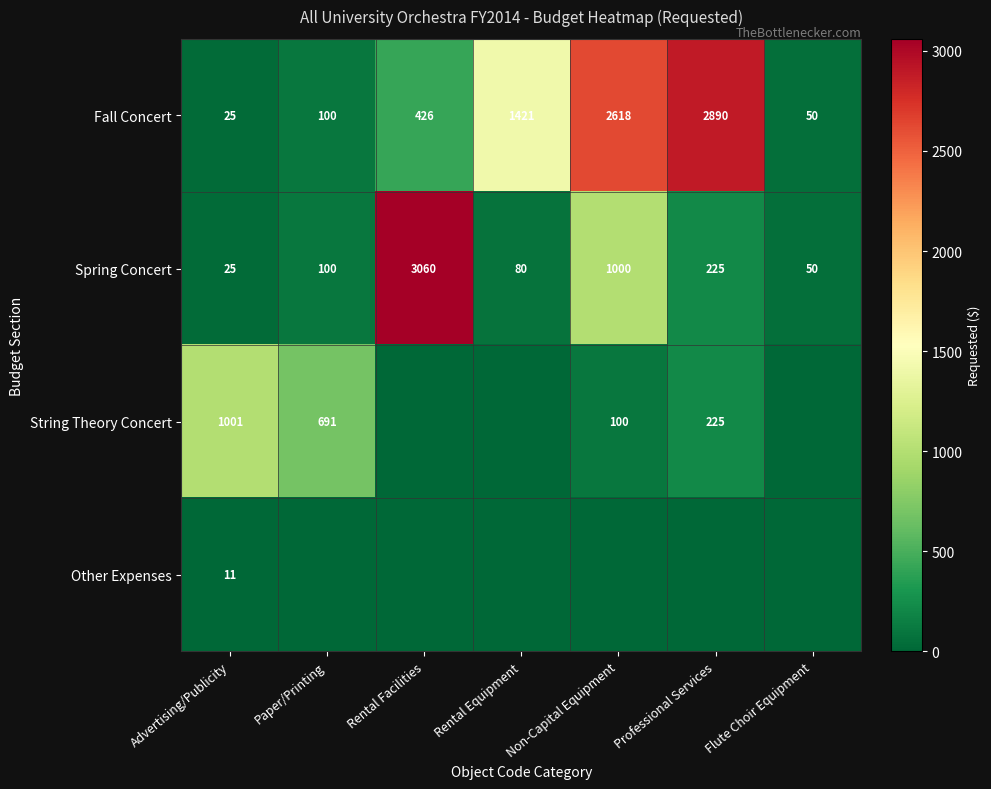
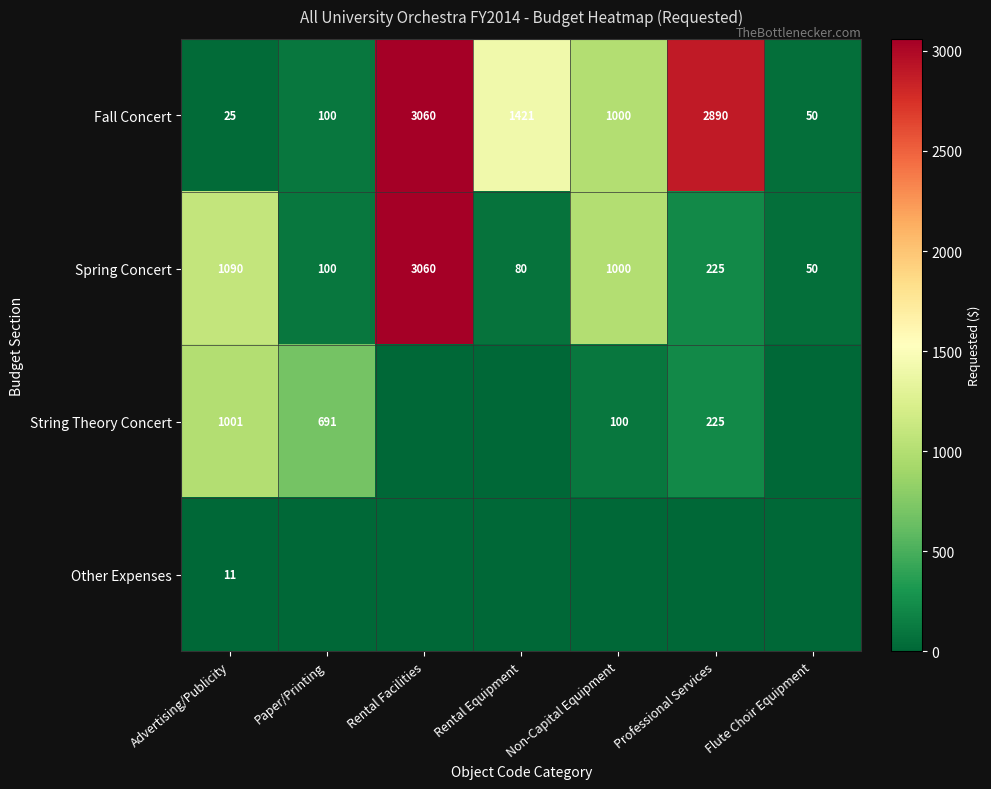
  {
    "Fall Concert": {
      "Advertising/Publicity": 25,
      "Paper/Printing": 100,
-     "Rental Facilities": 426,
+     "Rental Facilities": 3060,
      "Rental Equipment": 1421,
-     "Non-Capital Equipment": 2618,
+     "Non-Capital Equipment": 1000,
      "Professional Services": 2890,
      "Flute Choir Equipment": 50
    },
    "Spring Concert": {
-     "Advertising/Publicity": 25,
+     "Advertising/Publicity": 1090,
      "Paper/Printing": 100,
      "Rental Facilities": 3060,
      "Rental Equipment": 80,
      "Non-Capital Equipment": 1000,
      "Professional Services": 225,
      "Flute Choir Equipment": 50
    },
    "String Theory Concert": {
      "Advertising/Publicity": 1001,
      "Paper/Printing": 691,
      "Non-Capital Equipment": 100,
      "Professional Services": 225
    },
    "Other Expenses": {
      "Advertising/Publicity": 11
    }
  }
